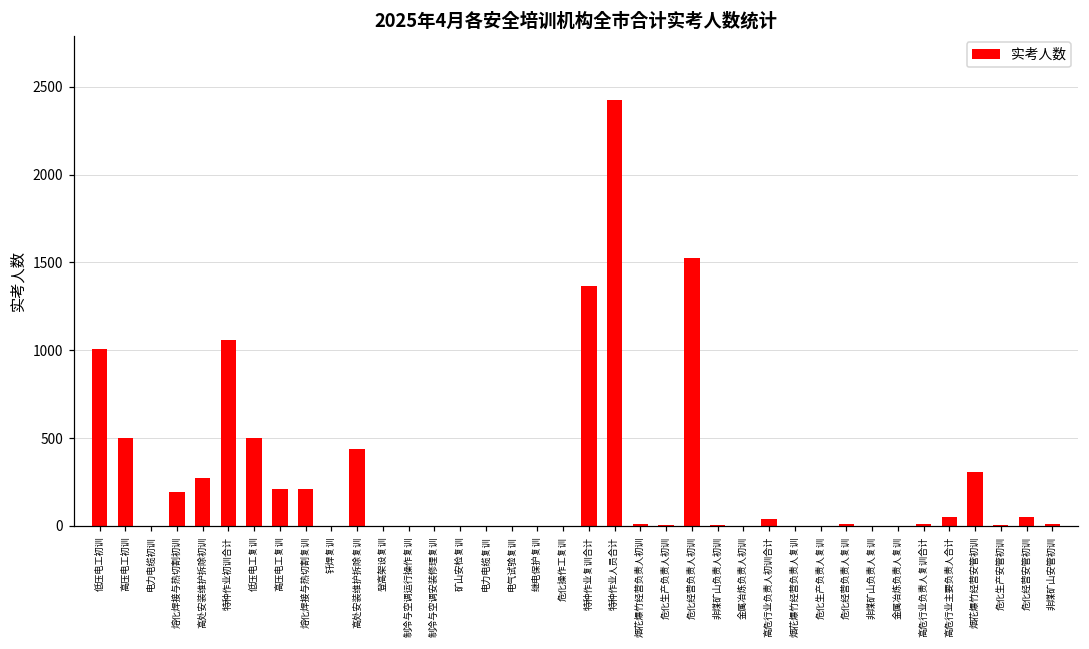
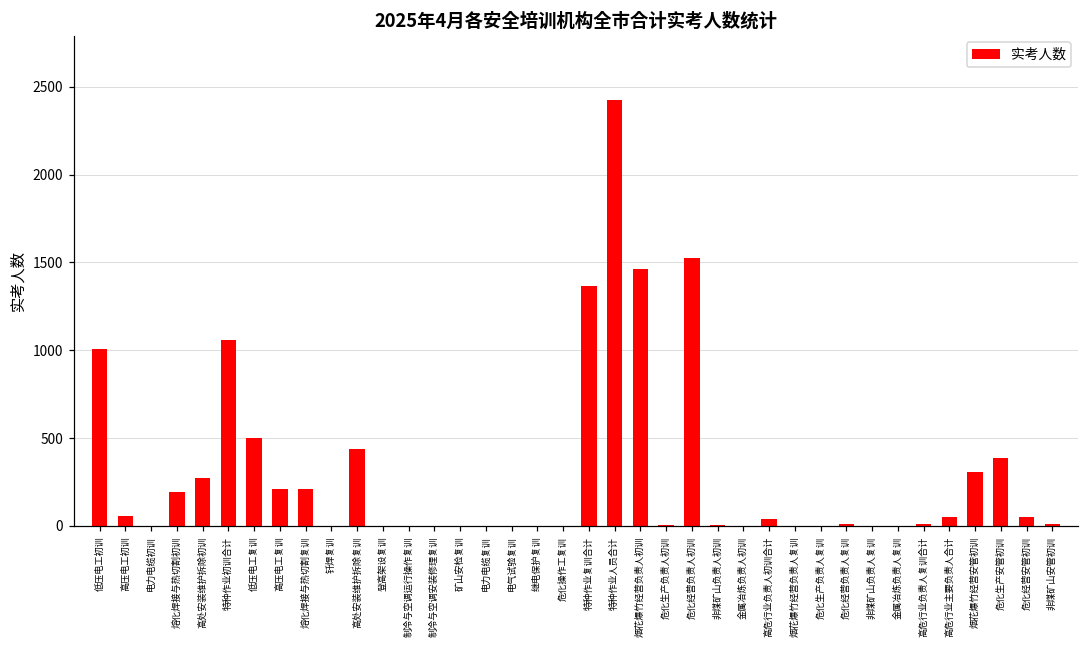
  {
    "低压电工初训": 1010,
-   "高压电工初训": 500,
+   "高压电工初训": 60,
    "电力电缆初训": 0,
    "熔化焊接与热切割初训": 190,
    "高处安装维护拆除初训": 280,
    "特种作业初训合计": 1060,
    "低压电工复训": 500,
    "高压电工复训": 210,
    "熔化焊接与热切割复训": 210,
    "钎焊复训": 0,
    "高处安装维护拆除复训": 440,
    "登高架设复训": 0,
    "制冷与空调运行操作复训": 0,
    "制冷与空调安装修理复训": 0,
    "矿山安检复训": 0,
    "电气试验复训": 0,
    "继电保护复训": 0,
    "危化操作工复训": 0,
    "特种作业复训合计": 1370,
    "特种作业人员合计": 2430,
-   "烟花爆竹经营负责人初训": 10,
+   "烟花爆竹经营负责人初训": 1460,
    "危化经营负责人初训": 1520,
    "高危行业负责人初训合计": 40,
    "烟花爆竹经营负责人复训": 0,
    "危化生产负责人复训": 0,
    "金属冶炼负责人复训": 0,
    "高危行业主要负责人合计": 50,
    "烟花爆竹经营安管初训": 310,
-   "危化生产安管初训": 10,
+   "危化生产安管初训": 390,
    "危化经营安管初训": 50
  }
